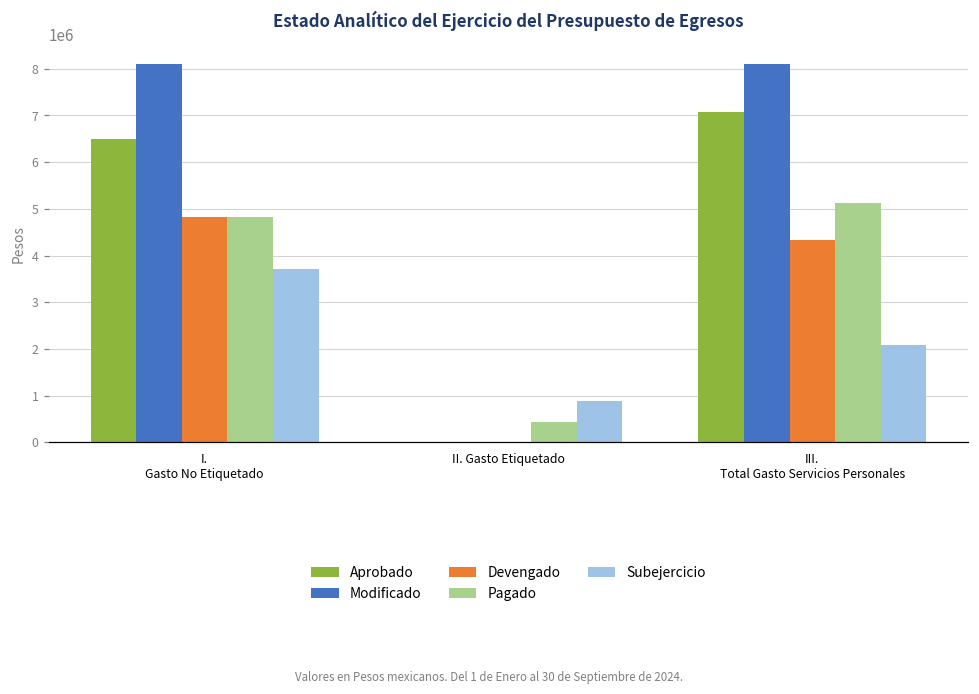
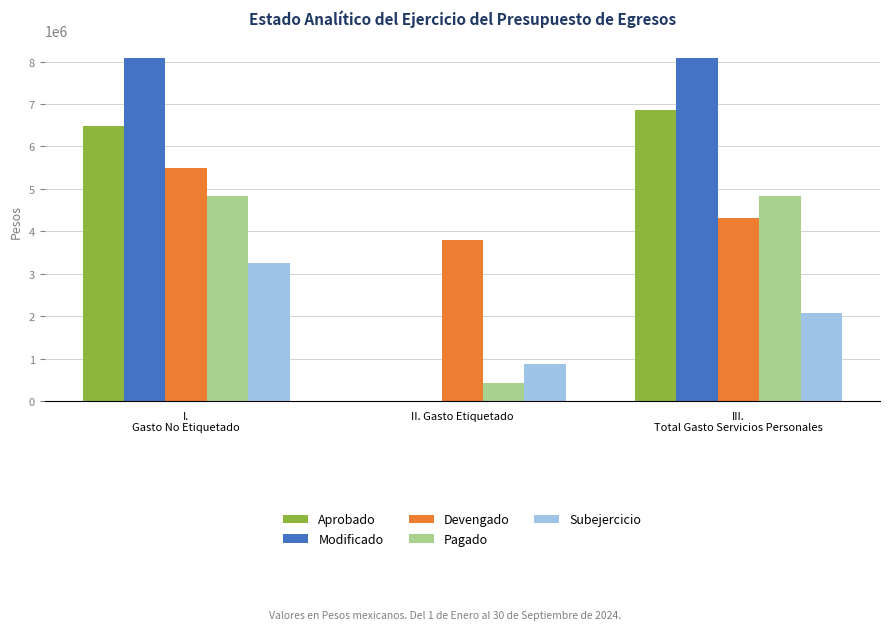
  {
    "Aprobado": {
      "I. Gasto No Etiquetado": 6500000,
      "II. Gasto Etiquetado": 0,
-     "III. Total Gasto Servicios Personales": 7100000
+     "III. Total Gasto Servicios Personales": 6900000
    },
    "Modificado": {
      "I. Gasto No Etiquetado": 8100000,
      "II. Gasto Etiquetado": 0,
      "III. Total Gasto Servicios Personales": 8100000
    },
    "Devengado": {
-     "I. Gasto No Etiquetado": 4800000,
-     "II. Gasto Etiquetado": 0,
+     "I. Gasto No Etiquetado": 5500000,
+     "II. Gasto Etiquetado": 3800000,
      "III. Total Gasto Servicios Personales": 4300000
    },
    "Pagado": {
      "I. Gasto No Etiquetado": 4800000,
      "II. Gasto Etiquetado": 400000,
-     "III. Total Gasto Servicios Personales": 5100000
+     "III. Total Gasto Servicios Personales": 4800000
    },
    "Subejercicio": {
-     "I. Gasto No Etiquetado": 3700000,
+     "I. Gasto No Etiquetado": 3300000,
      "II. Gasto Etiquetado": 900000,
      "III. Total Gasto Servicios Personales": 2100000
    }
  }
